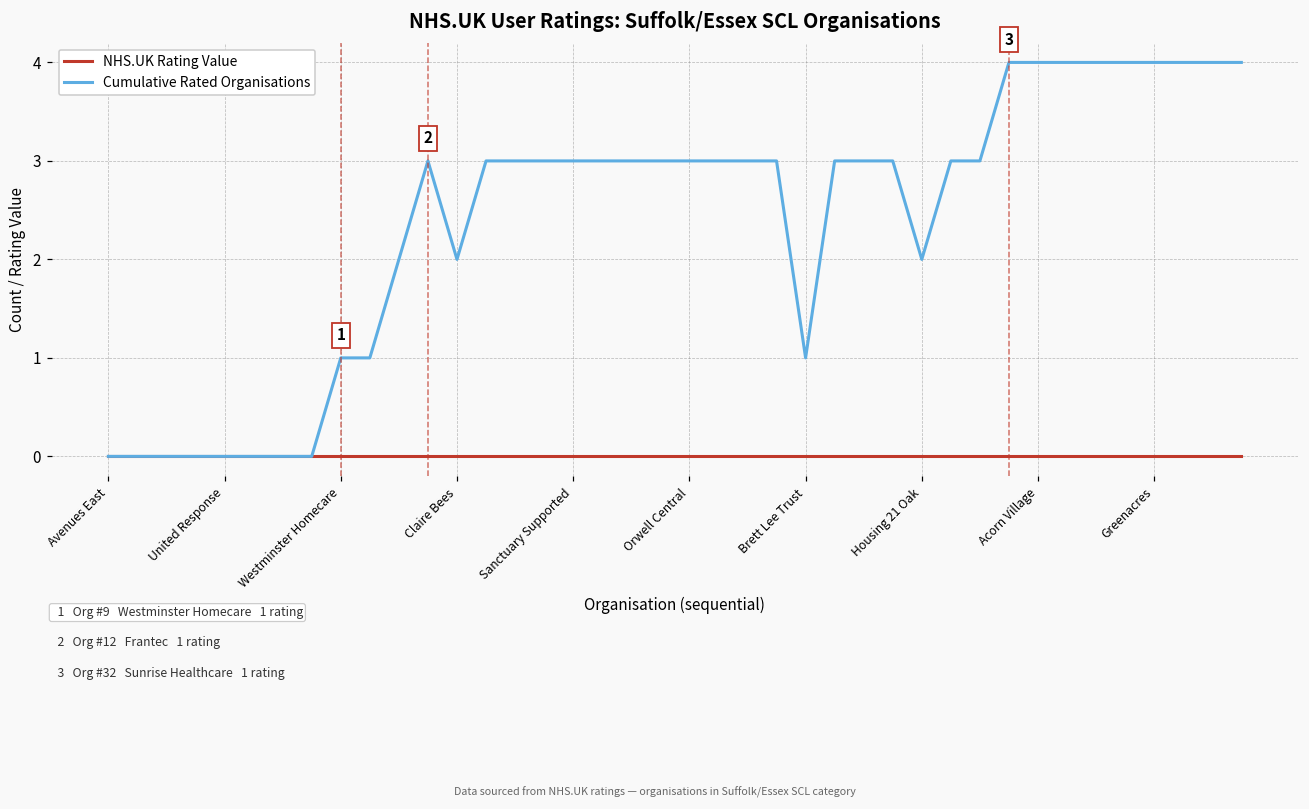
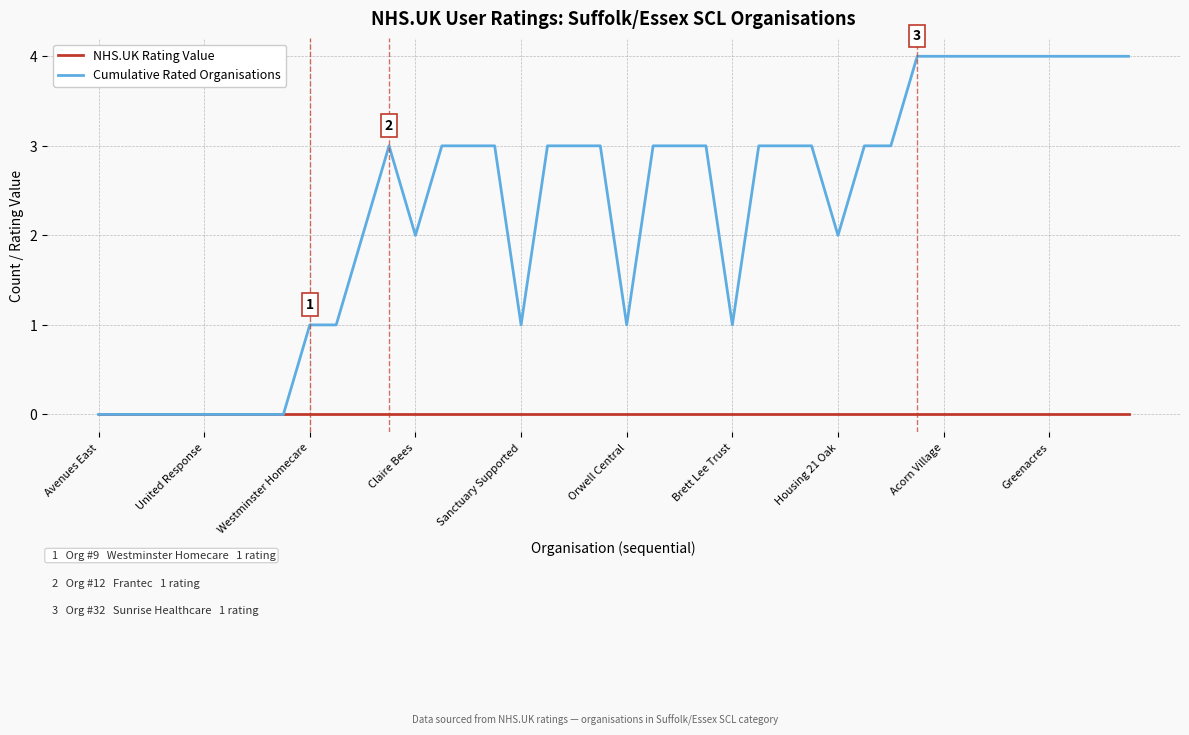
  {
    "NHS.UK Rating Value": {
      "Westminster Homecare": 0,
      "Claire Bees": 0,
      "Sanctuary Supported": 0,
      "Orwell Central": 0,
      "Brett Lee Trust": 0,
      "Housing 21 Oak": 0,
      "Acorn Village": 0,
      "Greenacres": 0
    },
    "Cumulative Rated Organisations": {
      "Claire Bees": 2,
-     "Sanctuary Supported": 3,
-     "Orwell Central": 3,
+     "Sanctuary Supported": 1,
+     "Orwell Central": 1,
      "Brett Lee Trust": 1,
      "Housing 21 Oak": 2,
      "Acorn Village": 4,
      "Greenacres": 4
    }
  }
